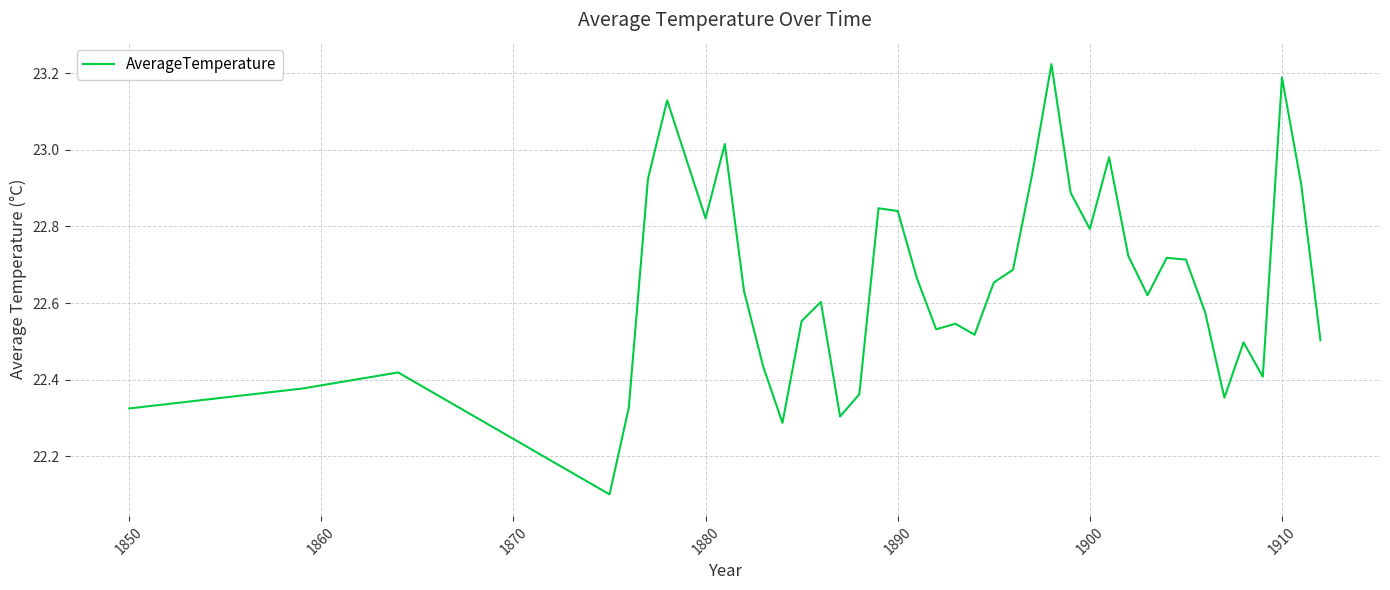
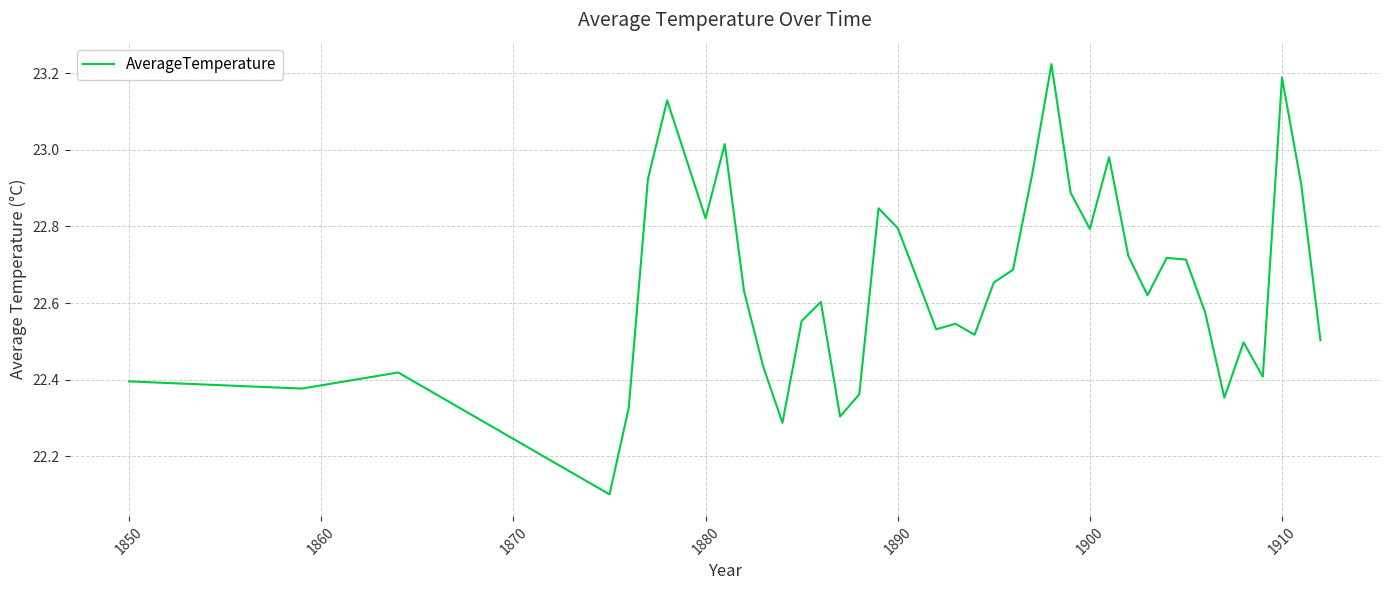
  {
-   "1850": 22.32,
+   "1850": 22.40,
    "1880": 22.82,
-   "1890": 22.84,
+   "1890": 22.80,
    "1900": 22.79,
    "1910": 23.19
  }
